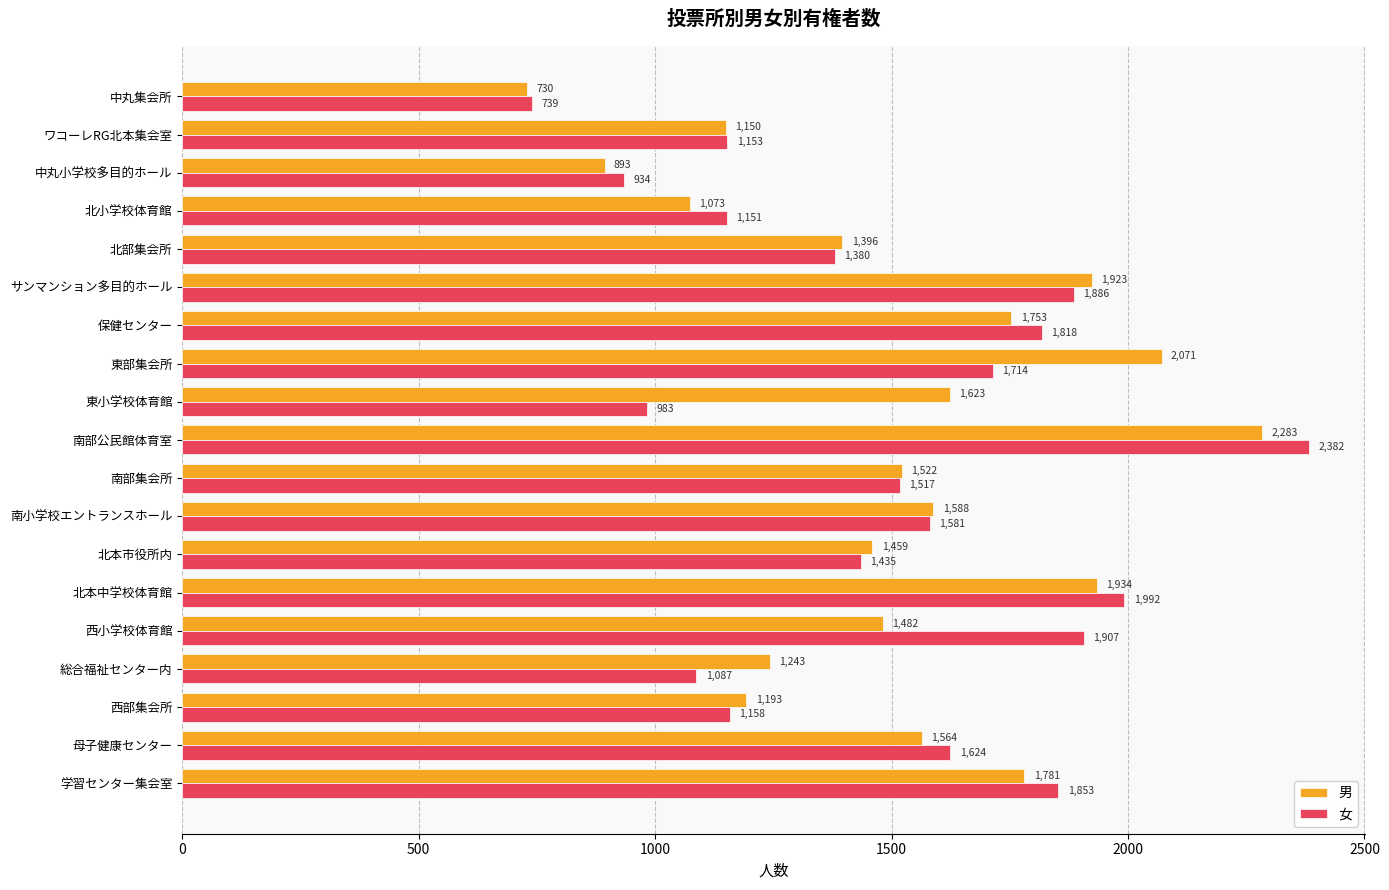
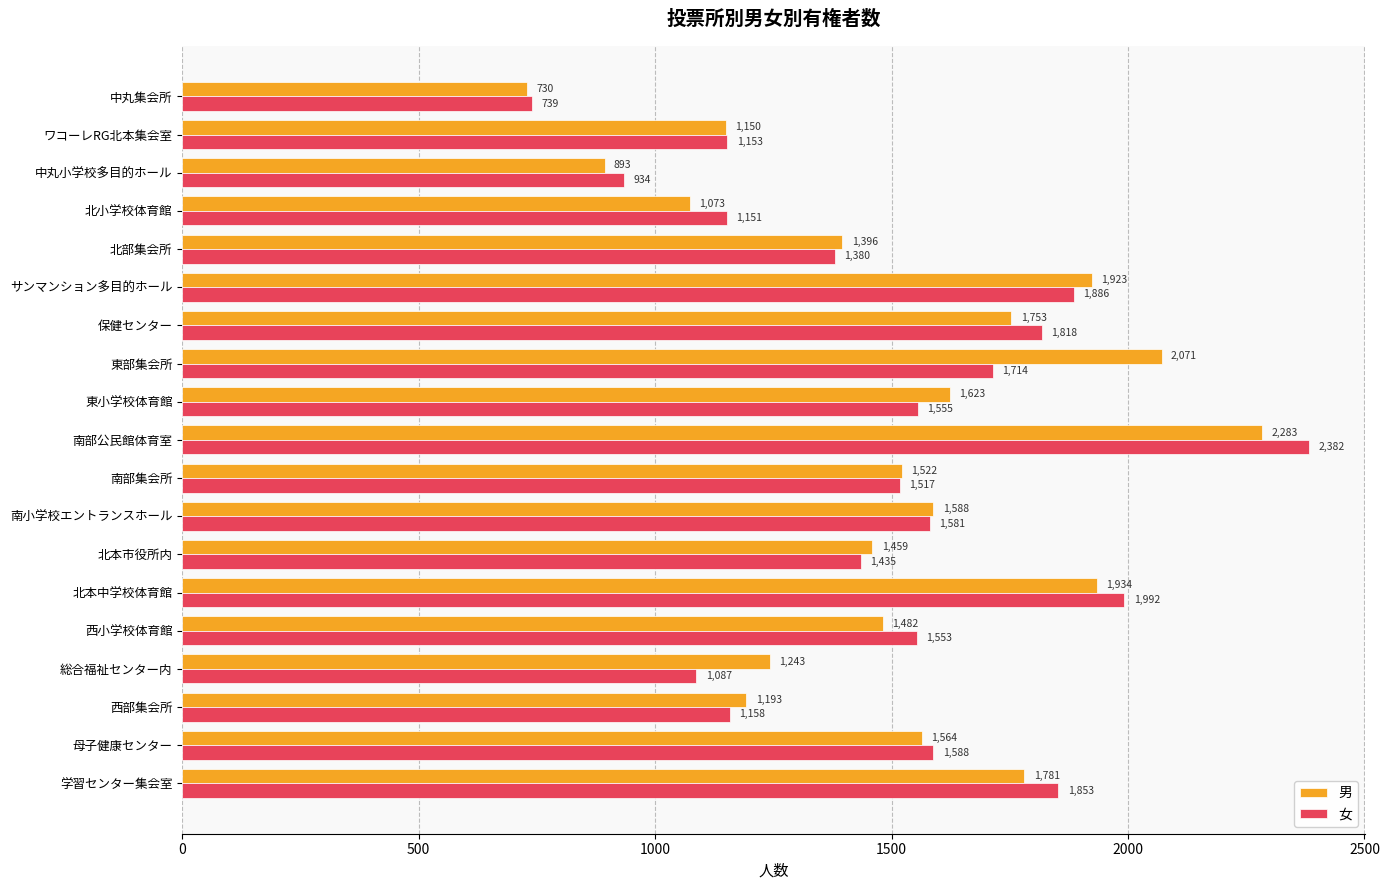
  {
    "男": {
      "中丸集会所": "730",
      "ワコーレRG北本集会室": "1,150",
      "中丸小学校多目的ホール": "893",
      "北小学校体育館": "1,073",
      "北部集会所": "1,396",
      "サンマンション多目的ホール": "1,923",
      "保健センター": "1,753",
      "東部集会所": "2,071",
      "東小学校体育館": "1,623",
      "南部公民館体育室": "2,283",
      "南部集会所": "1,522",
      "南小学校エントランスホール": "1,588",
      "北本市役所内": "1,459",
      "北本中学校体育館": "1,934",
      "西小学校体育館": "1,482",
      "総合福祉センター内": "1,243",
      "西部集会所": "1,193",
      "母子健康センター": "1,564",
      "学習センター集会室": "1,781"
    },
    "女": {
      "中丸集会所": "739",
      "ワコーレRG北本集会室": "1,153",
      "中丸小学校多目的ホール": "934",
      "北小学校体育館": "1,151",
      "北部集会所": "1,380",
      "サンマンション多目的ホール": "1,886",
      "保健センター": "1,818",
      "東部集会所": "1,714",
-     "東小学校体育館": "983",
+     "東小学校体育館": "1,555",
      "南部公民館体育室": "2,382",
      "南部集会所": "1,517",
      "南小学校エントランスホール": "1,581",
      "北本市役所内": "1,435",
      "北本中学校体育館": "1,992",
-     "西小学校体育館": "1,907",
+     "西小学校体育館": "1,553",
      "総合福祉センター内": "1,087",
      "西部集会所": "1,158",
-     "母子健康センター": "1,624",
+     "母子健康センター": "1,588",
      "学習センター集会室": "1,853"
    }
  }
